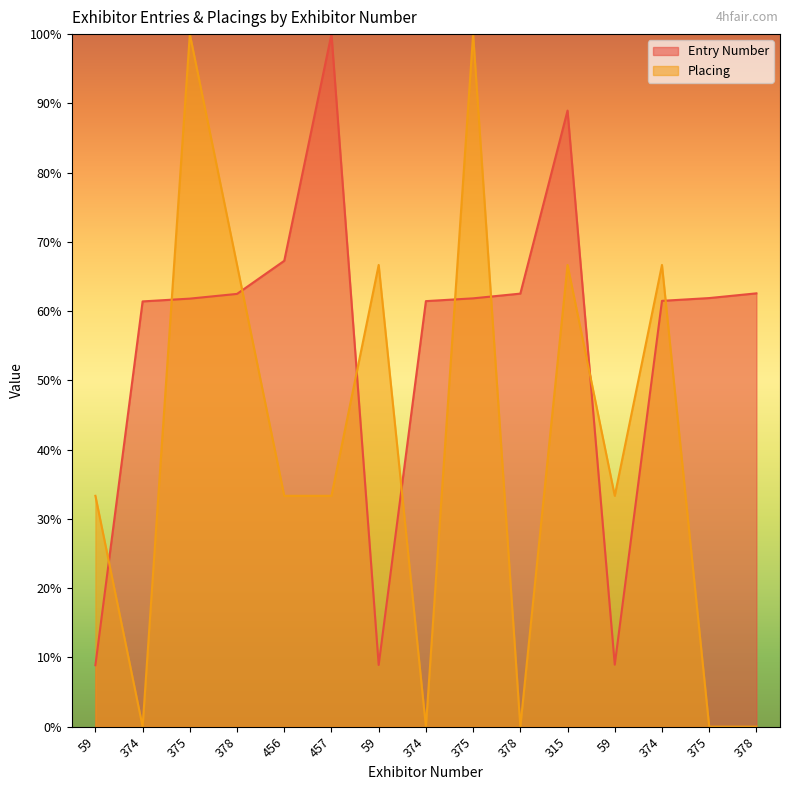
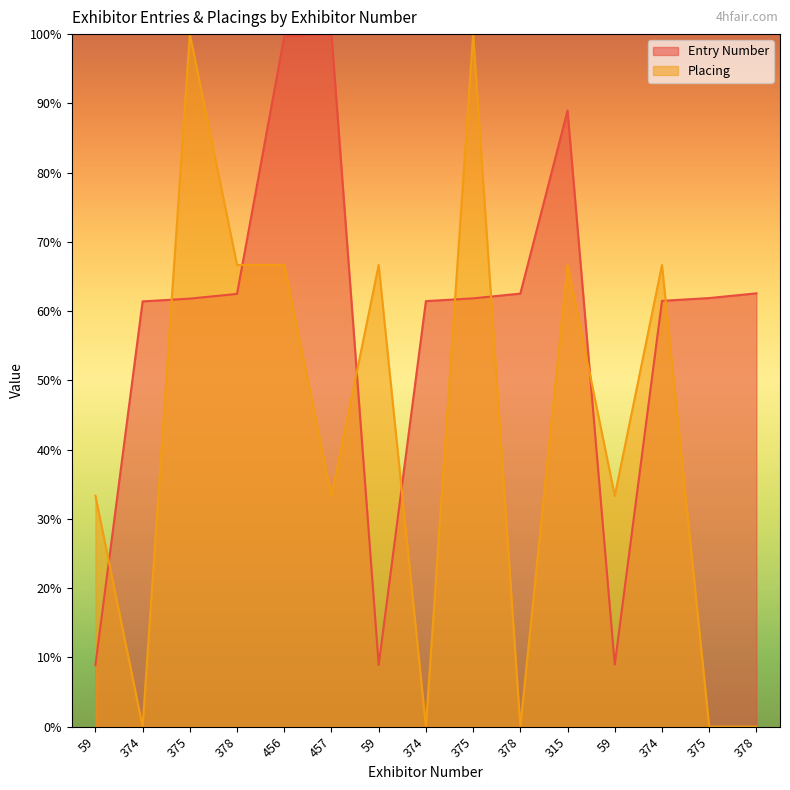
  {
    "Entry Number": {
-     "456": "67%",
+     "456": "100%",
      "457": "100%",
      "315": "89%"
    },
    "Placing": {
-     "456": "33%",
+     "456": "67%",
      "457": "33%",
      "315": "67%"
    }
  }
